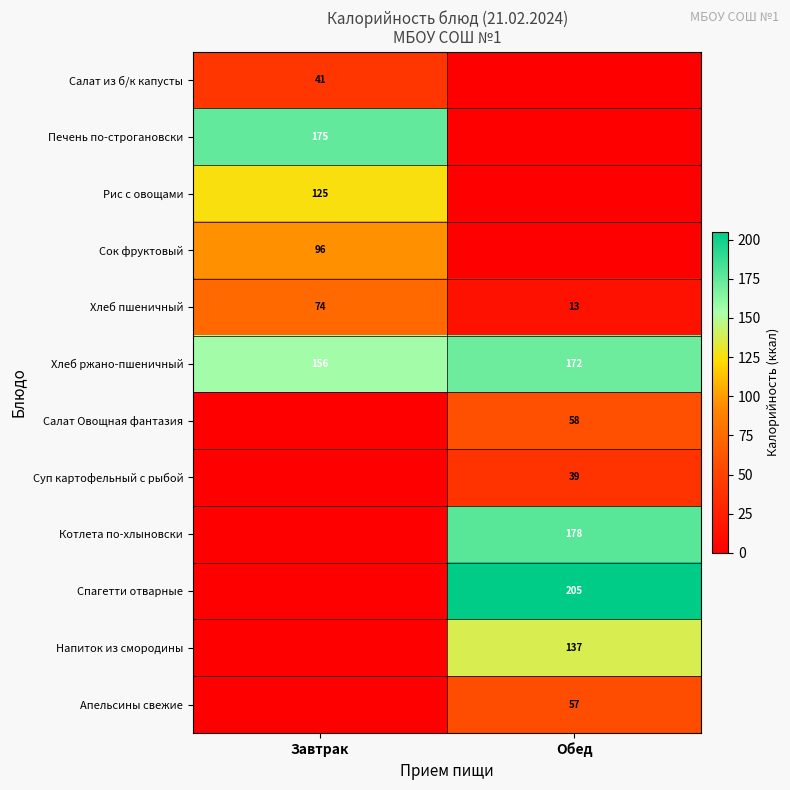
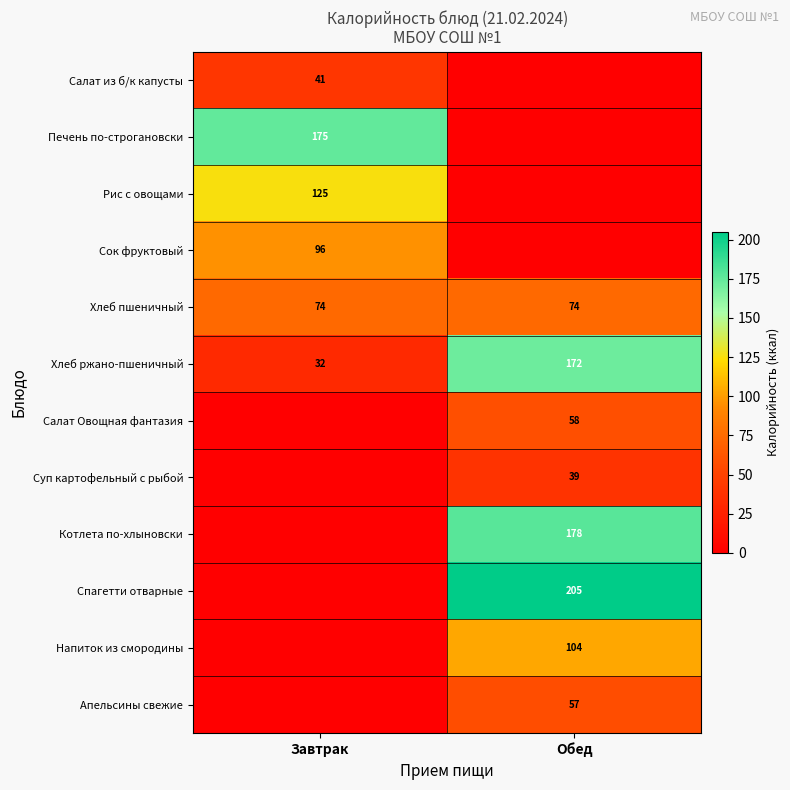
  {
    "Салат из б/к капусты": {
      "Завтрак": 41
    },
    "Печень по-строгановски": {
      "Завтрак": 175
    },
    "Рис с овощами": {
      "Завтрак": 125
    },
    "Сок фруктовый": {
      "Завтрак": 96
    },
    "Хлеб пшеничный": {
      "Завтрак": 74,
-     "Обед": 13
+     "Обед": 74
    },
    "Хлеб ржано-пшеничный": {
-     "Завтрак": 156,
+     "Завтрак": 32,
      "Обед": 172
    },
    "Салат Овощная фантазия": {
      "Обед": 58
    },
    "Суп картофельный с рыбой": {
      "Обед": 39
    },
    "Котлета по-хлыновски": {
      "Обед": 178
    },
    "Спагетти отварные": {
      "Обед": 205
    },
    "Напиток из смородины": {
-     "Обед": 137
+     "Обед": 104
    },
    "Апельсины свежие": {
      "Обед": 57
    }
  }
